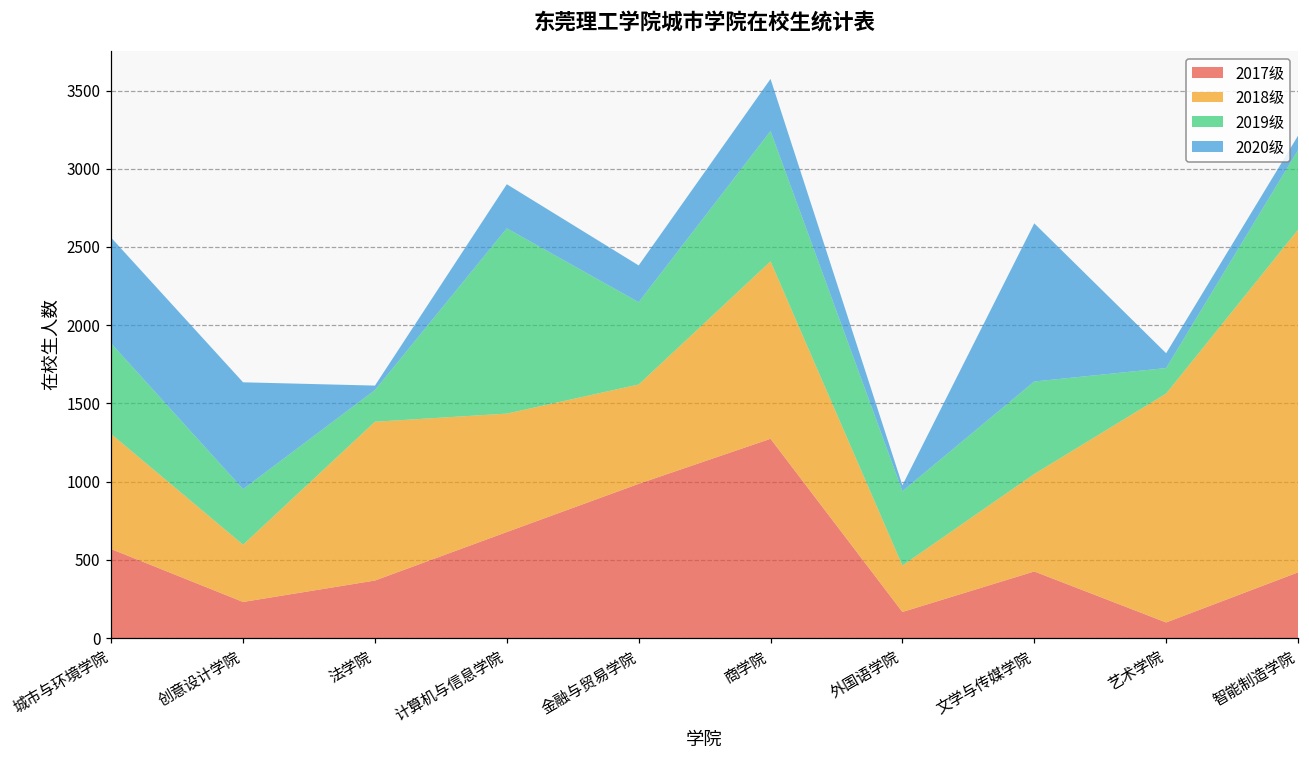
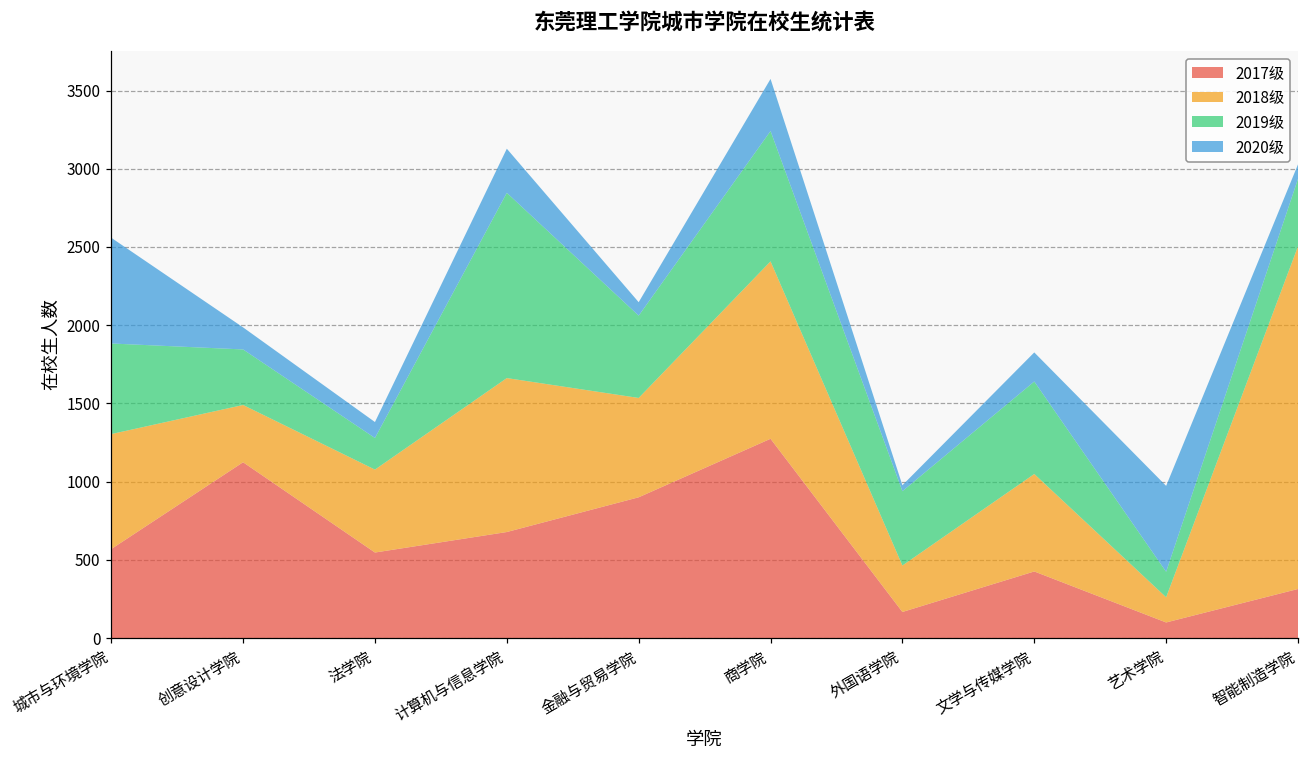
  {
    "2017级": {
      "城市与环境学院": 570,
-     "创意设计学院": 230,
-     "法学院": 370,
+     "创意设计学院": 1120,
+     "法学院": 550,
      "计算机与信息学院": 680,
-     "金融与贸易学院": 990,
+     "金融与贸易学院": 900,
      "商学院": 1270,
      "外国语学院": 170,
      "文学与传媒学院": 430,
      "艺术学院": 100,
-     "智能制造学院": 420
+     "智能制造学院": 310
    },
    "2018级": {
      "城市与环境学院": 740,
      "创意设计学院": 370,
-     "法学院": 1020,
-     "计算机与信息学院": 760,
+     "法学院": 530,
+     "计算机与信息学院": 980,
      "金融与贸易学院": 640,
      "商学院": 1130,
      "外国语学院": 300,
      "文学与传媒学院": 620,
-     "艺术学院": 1460,
+     "艺术学院": 160,
      "智能制造学院": 2190
    },
    "2019级": {
      "城市与环境学院": 580,
      "创意设计学院": 360,
      "法学院": 200,
      "计算机与信息学院": 1180,
      "金融与贸易学院": 530,
      "商学院": 830,
      "外国语学院": 480,
      "文学与传媒学院": 590,
      "艺术学院": 160,
-     "智能制造学院": 510
+     "智能制造学院": 430
    },
    "2020级": {
      "城市与环境学院": 680,
-     "创意设计学院": 680,
-     "法学院": 30,
+     "创意设计学院": 140,
+     "法学院": 100,
      "计算机与信息学院": 280,
-     "金融与贸易学院": 240,
+     "金融与贸易学院": 90,
      "商学院": 330,
      "外国语学院": 40,
-     "文学与传媒学院": 1010,
-     "艺术学院": 100,
+     "文学与传媒学院": 190,
+     "艺术学院": 550,
      "智能制造学院": 90
    }
  }
